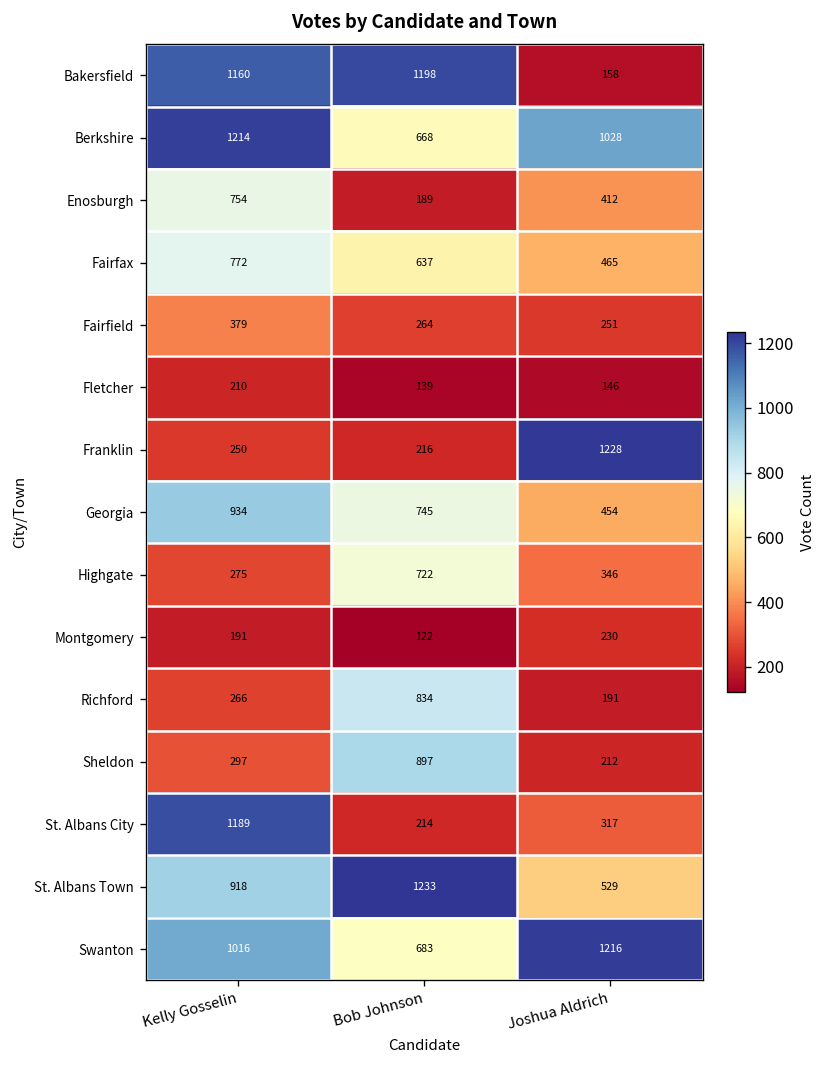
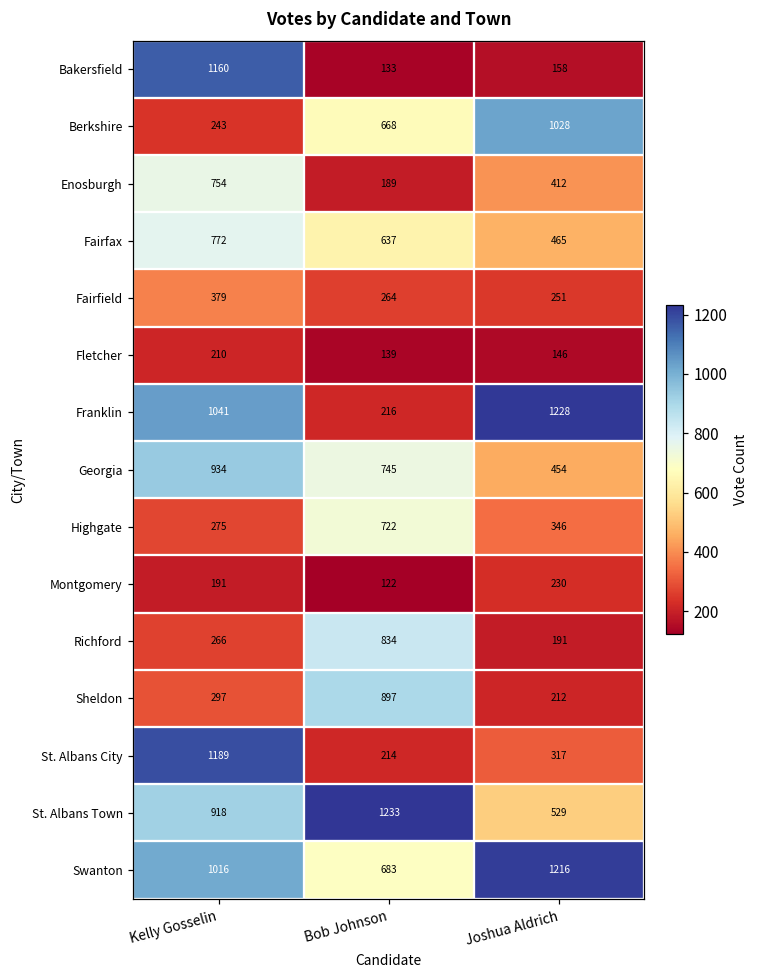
  {
    "Bakersfield": {
      "Kelly Gosselin": 1160,
-     "Bob Johnson": 1198,
+     "Bob Johnson": 133,
      "Joshua Aldrich": 158
    },
    "Berkshire": {
-     "Kelly Gosselin": 1214,
+     "Kelly Gosselin": 243,
      "Bob Johnson": 668,
      "Joshua Aldrich": 1028
    },
    "Enosburgh": {
      "Kelly Gosselin": 754,
      "Bob Johnson": 189,
      "Joshua Aldrich": 412
    },
    "Fairfax": {
      "Kelly Gosselin": 772,
      "Bob Johnson": 637,
      "Joshua Aldrich": 465
    },
    "Fairfield": {
      "Kelly Gosselin": 379,
      "Bob Johnson": 264,
      "Joshua Aldrich": 251
    },
    "Fletcher": {
      "Kelly Gosselin": 210,
      "Bob Johnson": 139,
      "Joshua Aldrich": 146
    },
    "Franklin": {
-     "Kelly Gosselin": 250,
+     "Kelly Gosselin": 1041,
      "Bob Johnson": 216,
      "Joshua Aldrich": 1228
    },
    "Georgia": {
      "Kelly Gosselin": 934,
      "Bob Johnson": 745,
      "Joshua Aldrich": 454
    },
    "Highgate": {
      "Kelly Gosselin": 275,
      "Bob Johnson": 722,
      "Joshua Aldrich": 346
    },
    "Montgomery": {
      "Kelly Gosselin": 191,
      "Bob Johnson": 122,
      "Joshua Aldrich": 230
    },
    "Richford": {
      "Kelly Gosselin": 266,
      "Bob Johnson": 834,
      "Joshua Aldrich": 191
    },
    "Sheldon": {
      "Kelly Gosselin": 297,
      "Bob Johnson": 897,
      "Joshua Aldrich": 212
    },
    "St. Albans City": {
      "Kelly Gosselin": 1189,
      "Bob Johnson": 214,
      "Joshua Aldrich": 317
    },
    "St. Albans Town": {
      "Kelly Gosselin": 918,
      "Bob Johnson": 1233,
      "Joshua Aldrich": 529
    },
    "Swanton": {
      "Kelly Gosselin": 1016,
      "Bob Johnson": 683,
      "Joshua Aldrich": 1216
    }
  }
